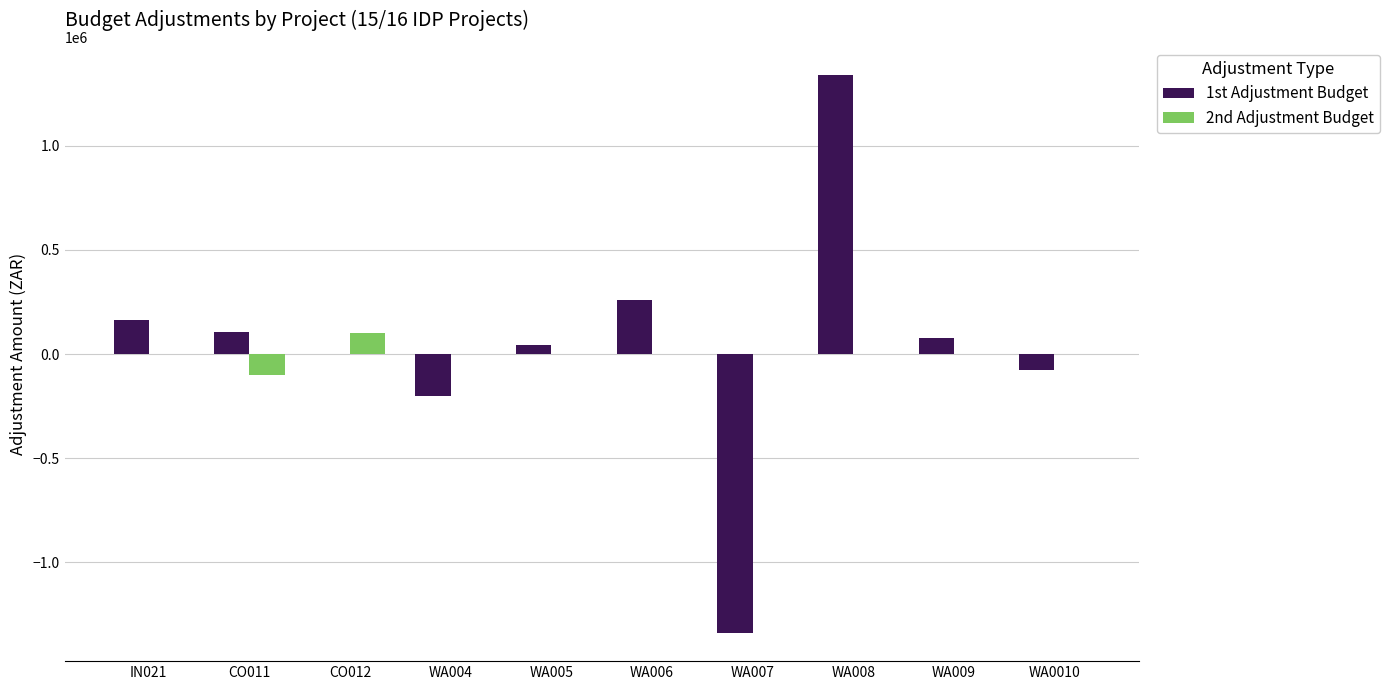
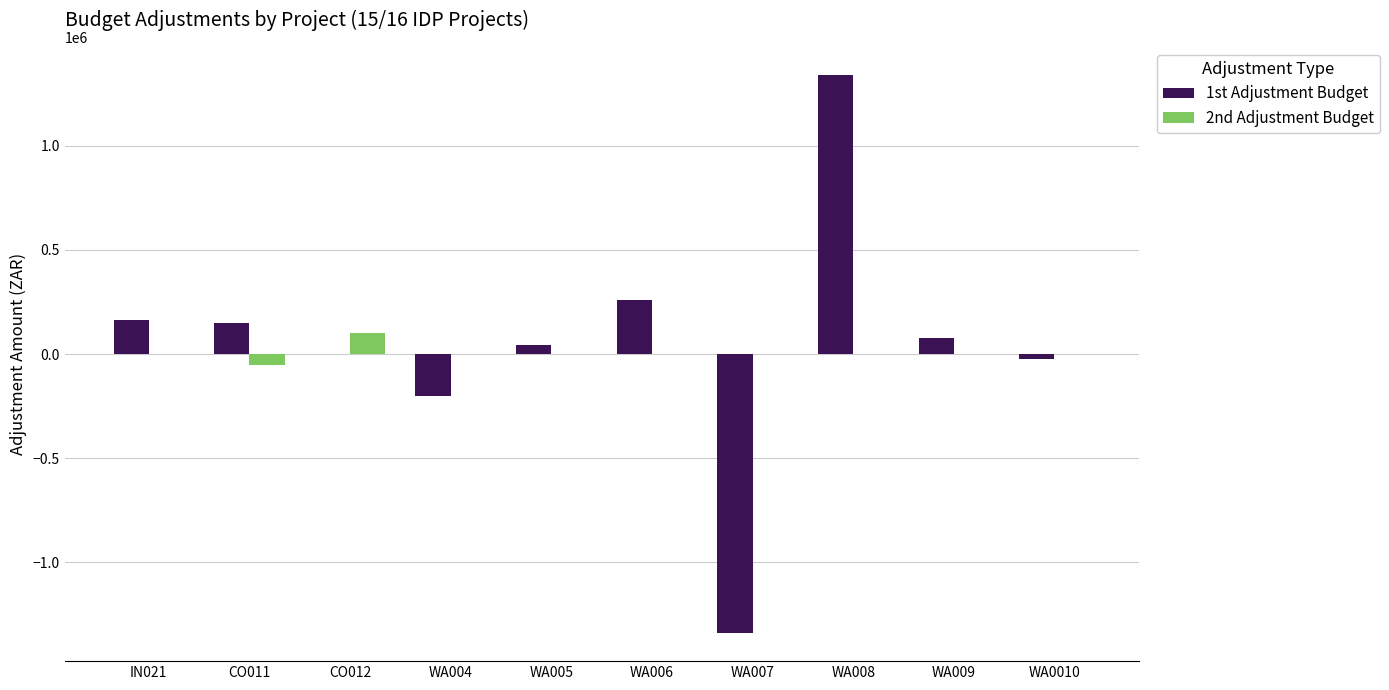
  {
    "1st Adjustment Budget": {
      "IN021": 160000,
-     "CO011": 110000,
+     "CO011": 150000,
      "CO012": 0,
      "WA004": -200000,
      "WA005": 40000,
      "WA006": 260000,
      "WA007": -1340000,
      "WA008": 1340000,
      "WA009": 80000,
-     "WA0010": -80000
+     "WA0010": -20000
    },
    "2nd Adjustment Budget": {
      "IN021": 0,
-     "CO011": -100000,
+     "CO011": -50000,
      "CO012": 100000,
      "WA004": 0,
      "WA005": 0,
      "WA006": 0,
      "WA007": 0,
      "WA008": 0,
      "WA009": 0,
      "WA0010": 0
    }
  }
